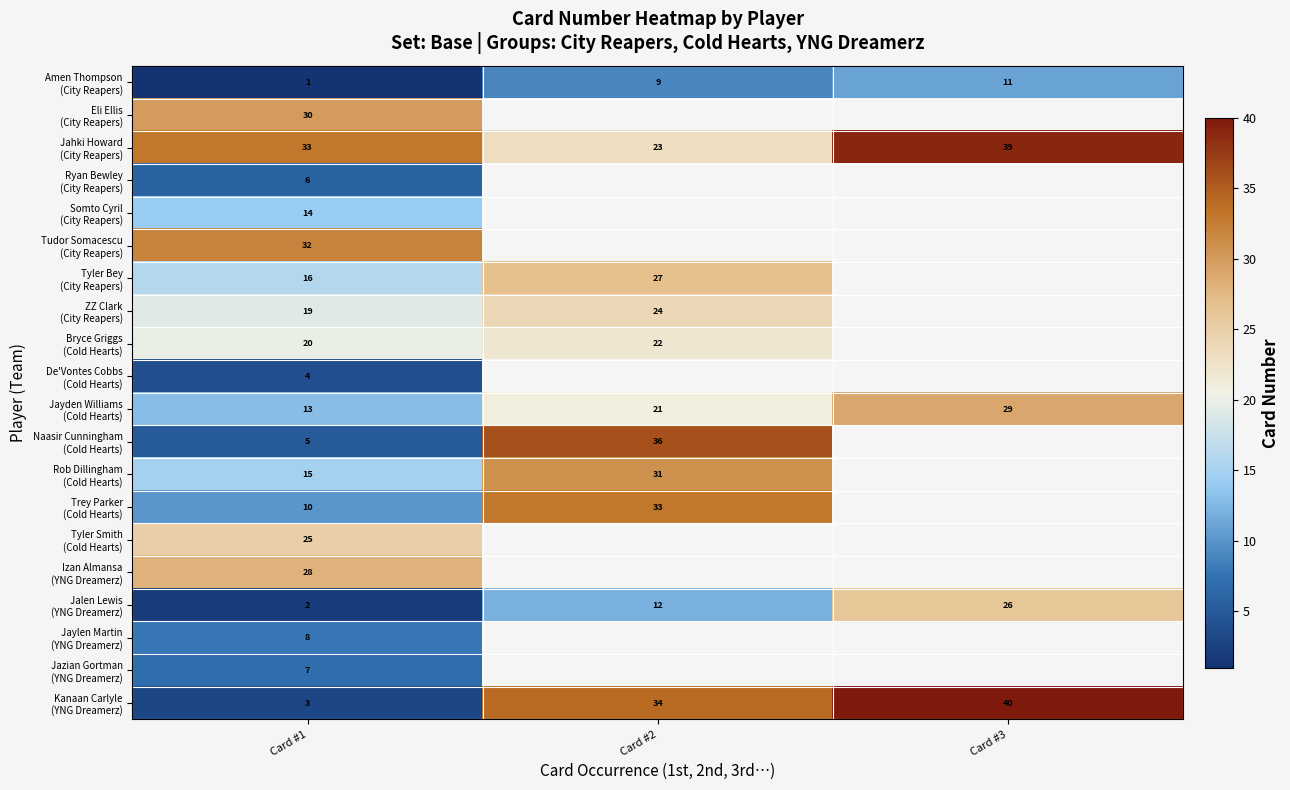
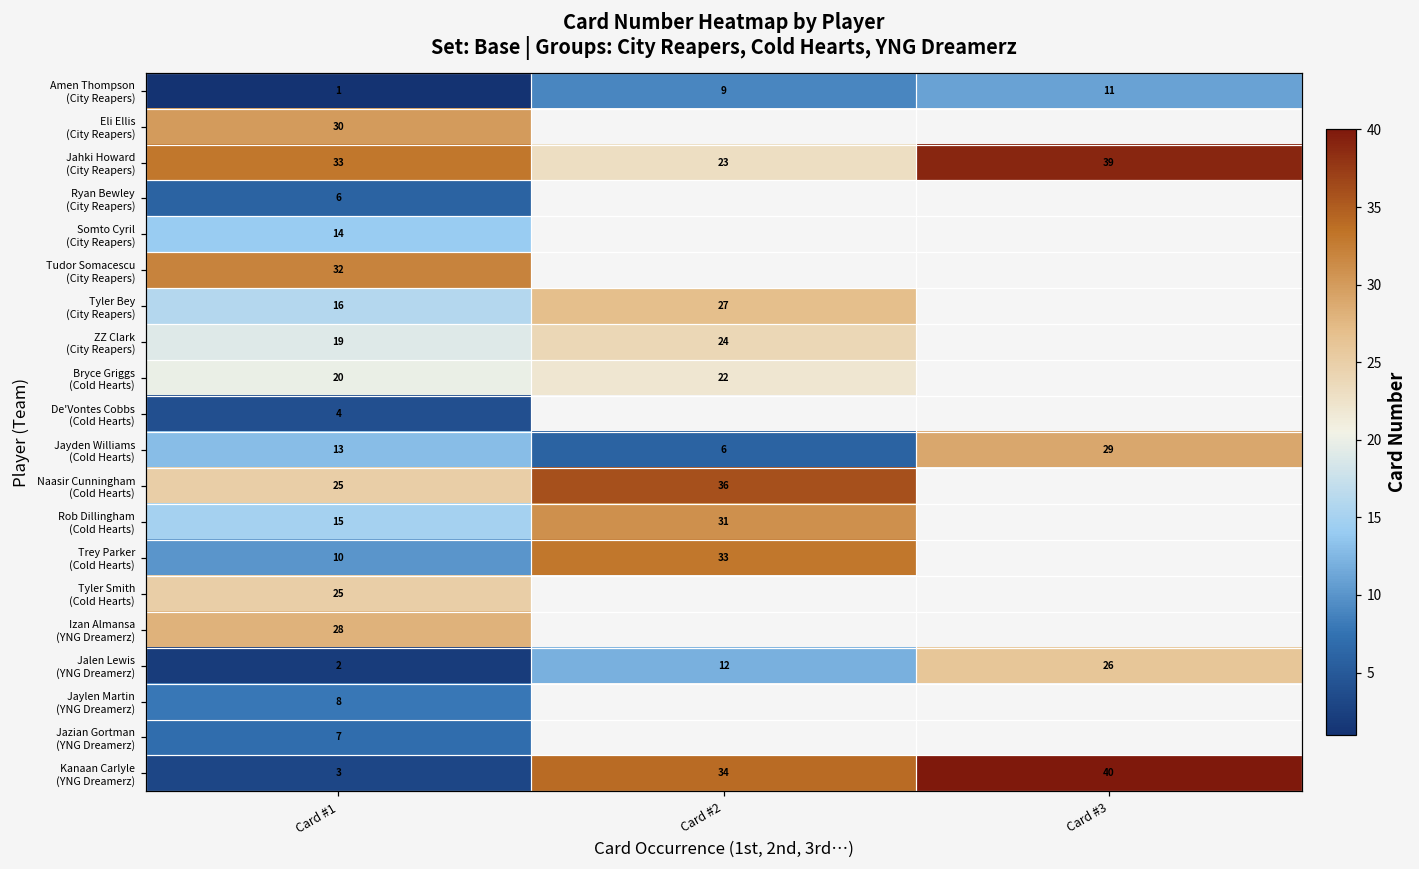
  {
    "Amen Thompson (City Reapers)": {
      "Card #1": 1,
      "Card #2": 9,
      "Card #3": 11
    },
    "Eli Ellis (City Reapers)": {
      "Card #1": 30
    },
    "Jahki Howard (City Reapers)": {
      "Card #1": 33,
      "Card #2": 23,
      "Card #3": 39
    },
    "Ryan Bewley (City Reapers)": {
      "Card #1": 6
    },
    "Somto Cyril (City Reapers)": {
      "Card #1": 14
    },
    "Tudor Somacescu (City Reapers)": {
      "Card #1": 32
    },
    "Tyler Bey (City Reapers)": {
      "Card #1": 16,
      "Card #2": 27
    },
    "ZZ Clark (City Reapers)": {
      "Card #1": 19,
      "Card #2": 24
    },
    "Bryce Griggs (Cold Hearts)": {
      "Card #1": 20,
      "Card #2": 22
    },
    "De'Vontes Cobbs (Cold Hearts)": {
      "Card #1": 4
    },
    "Jayden Williams (Cold Hearts)": {
      "Card #1": 13,
-     "Card #2": 21,
+     "Card #2": 6,
      "Card #3": 29
    },
    "Naasir Cunningham (Cold Hearts)": {
-     "Card #1": 5,
+     "Card #1": 25,
      "Card #2": 36
    },
    "Rob Dillingham (Cold Hearts)": {
      "Card #1": 15,
      "Card #2": 31
    },
    "Trey Parker (Cold Hearts)": {
      "Card #1": 10,
      "Card #2": 33
    },
    "Tyler Smith (Cold Hearts)": {
      "Card #1": 25
    },
    "Izan Almansa (YNG Dreamerz)": {
      "Card #1": 28
    },
    "Jalen Lewis (YNG Dreamerz)": {
      "Card #1": 2,
      "Card #2": 12,
      "Card #3": 26
    },
    "Jaylen Martin (YNG Dreamerz)": {
      "Card #1": 8
    },
    "Jazian Gortman (YNG Dreamerz)": {
      "Card #1": 7
    },
    "Kanaan Carlyle (YNG Dreamerz)": {
      "Card #1": 3,
      "Card #2": 34,
      "Card #3": 40
    }
  }
